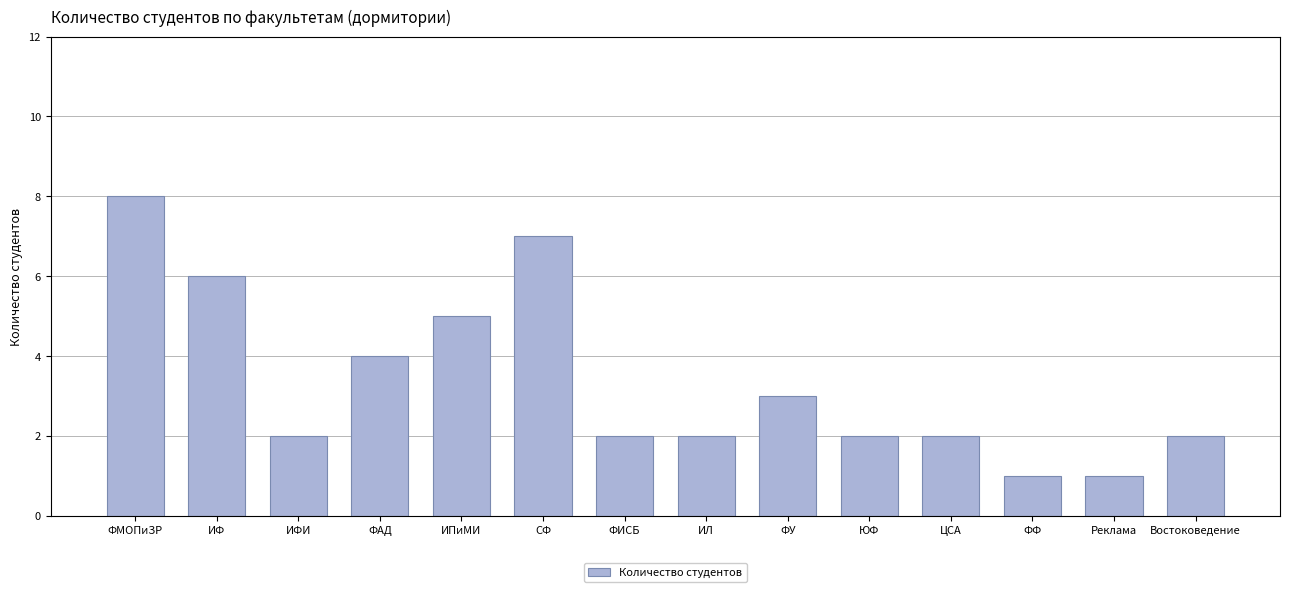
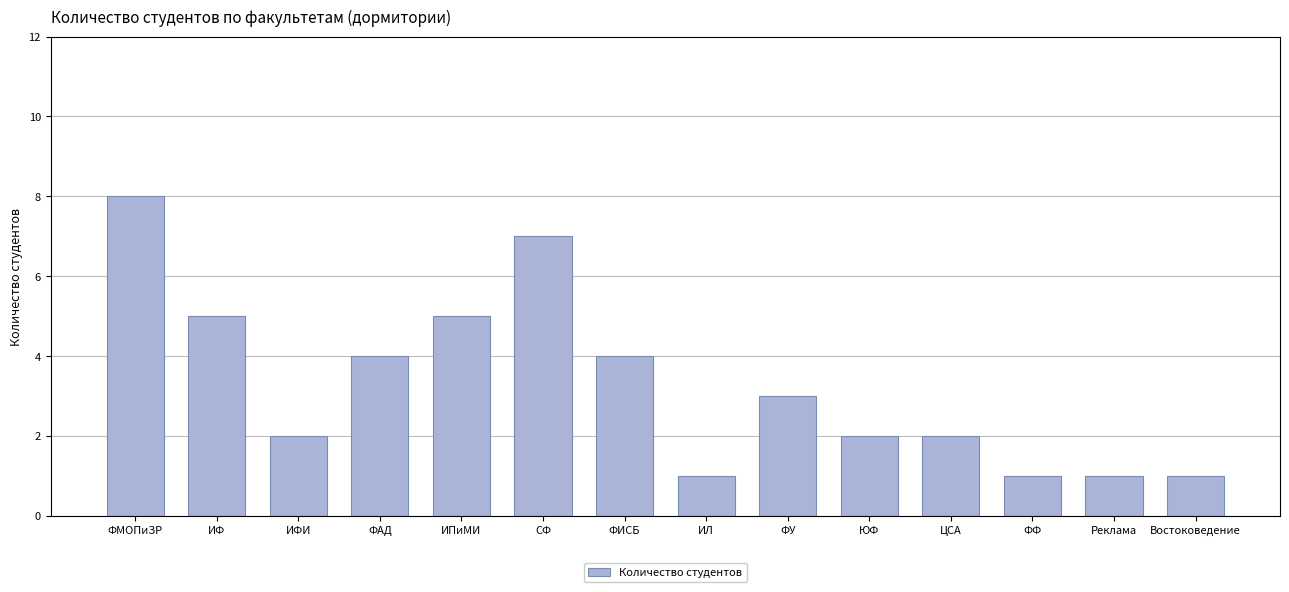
  {
    "ФМОПиЗР": 8,
-   "ИФ": 6,
+   "ИФ": 5,
    "ИФИ": 2,
    "ФАД": 4,
    "ИПиМИ": 5,
    "СФ": 7,
-   "ФИСБ": 2,
-   "ИЛ": 2,
+   "ФИСБ": 4,
+   "ИЛ": 1,
    "ФУ": 3,
    "ЮФ": 2,
    "ЦСА": 2,
    "ФФ": 1,
    "Реклама": 1,
-   "Востоковедение": 2
+   "Востоковедение": 1
  }
